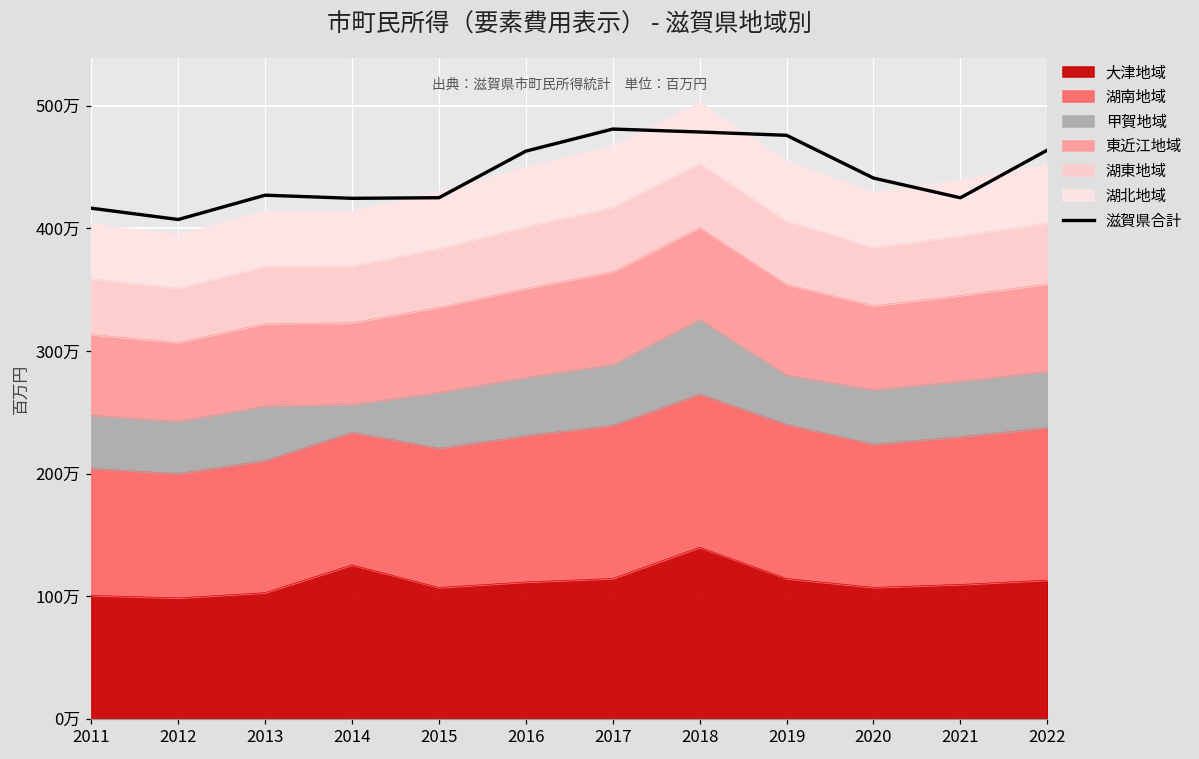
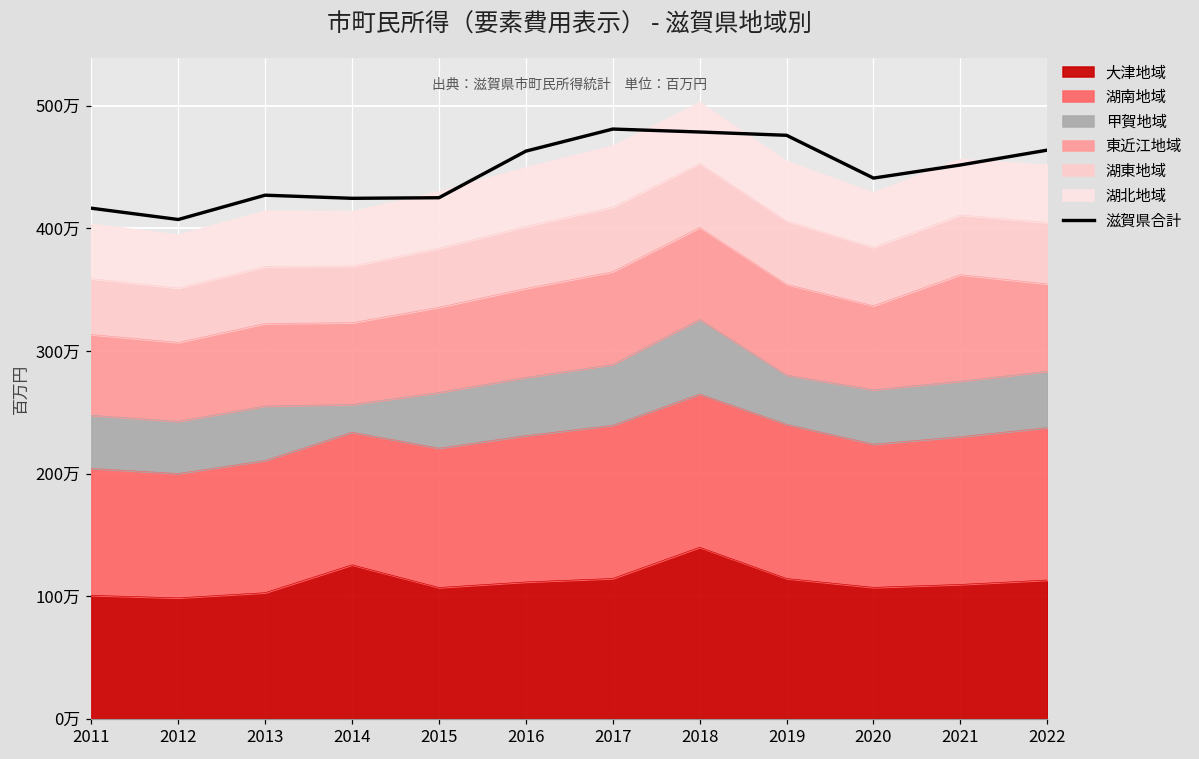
  {
    "大津地域": {
      "2011": "101万",
      "2012": "99万",
      "2013": "103万",
      "2014": "125万",
      "2015": "107万",
      "2016": "111万",
      "2017": "114万",
      "2018": "140万",
      "2019": "114万",
      "2020": "107万",
      "2021": "109万",
      "2022": "113万"
    },
    "東近江地域": {
-     "2021": "70万"
+     "2021": "87万"
    },
    "滋賀県合計": {
      "2011": "416万",
      "2012": "407万",
      "2013": "427万",
      "2014": "425万",
      "2015": "425万",
      "2016": "463万",
      "2017": "481万",
      "2018": "479万",
      "2019": "476万",
      "2020": "441万",
-     "2021": "425万",
+     "2021": "452万",
      "2022": "464万"
    }
  }
